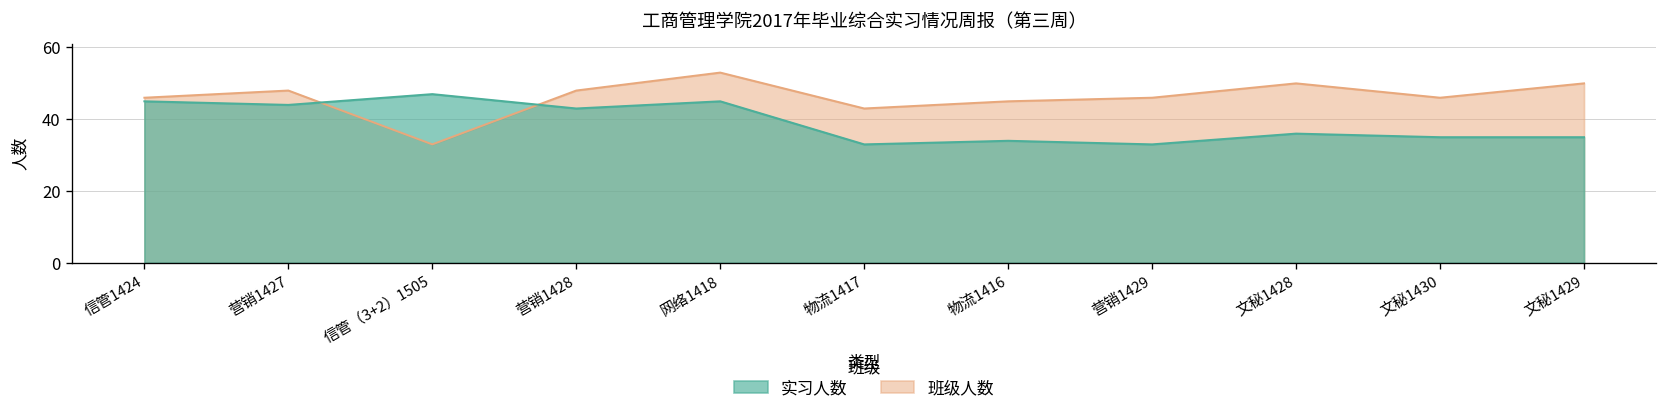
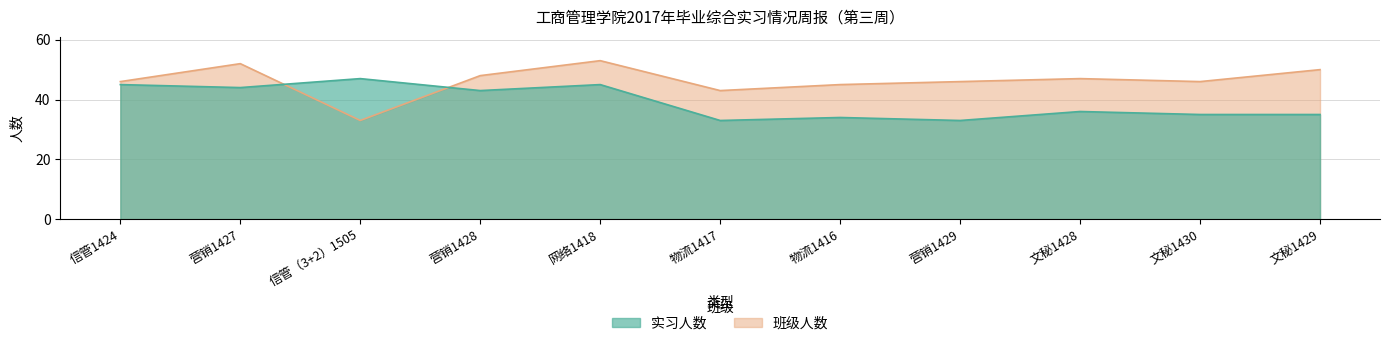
  {
    "班级人数": {
      "信管1424": 46,
-     "营销1427": 48,
+     "营销1427": 52,
      "信管（3+2）1505": 33,
      "营销1428": 48,
      "网络1418": 53,
      "物流1417": 43,
      "物流1416": 45,
      "营销1429": 46,
-     "文秘1428": 50,
+     "文秘1428": 47,
      "文秘1430": 46,
      "文秘1429": 50
    },
    "实习人数": {
      "信管1424": 45,
      "营销1427": 44,
      "信管（3+2）1505": 47,
      "营销1428": 43,
      "网络1418": 45,
      "物流1417": 33,
      "物流1416": 34,
      "营销1429": 33,
      "文秘1428": 36,
      "文秘1430": 35,
      "文秘1429": 35
    }
  }
